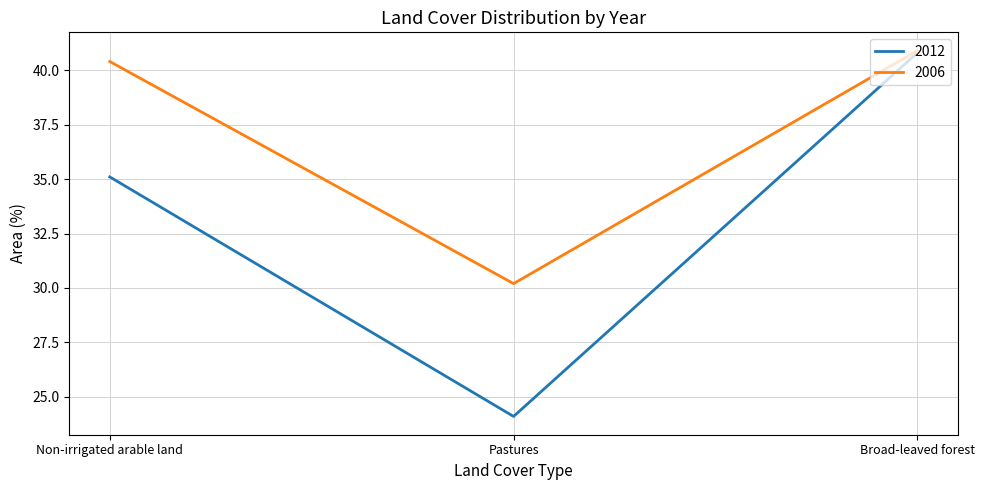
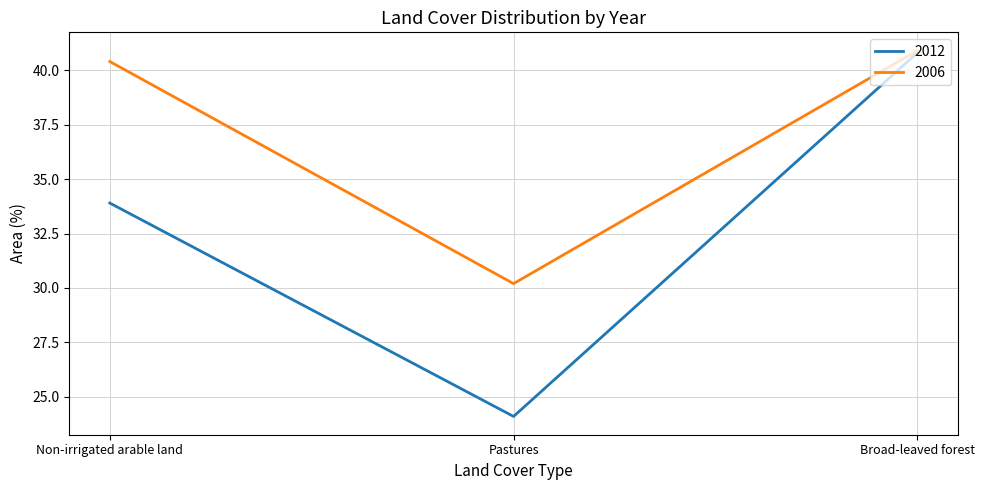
  {
    "2012": {
-     "Non-irrigated arable land": 35.1,
+     "Non-irrigated arable land": 33.9,
      "Pastures": 24.1
    },
    "2006": {
      "Non-irrigated arable land": 40.4,
      "Pastures": 30.2
    }
  }
